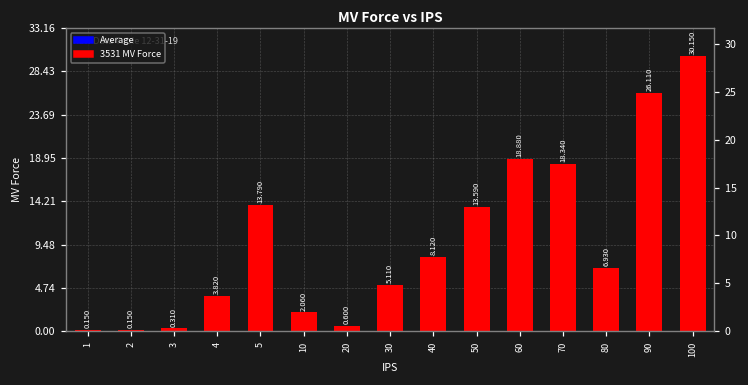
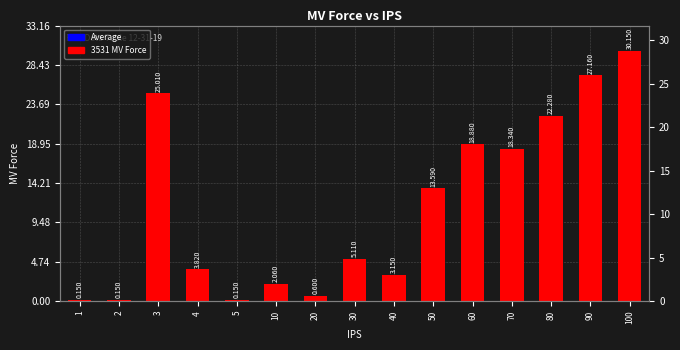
  {
    "1": 0.150,
    "2": 0.150,
-   "3": 0.310,
+   "3": 25.010,
    "4": 3.820,
-   "5": 13.790,
+   "5": 0.150,
    "10": 2.060,
    "20": 0.600,
    "30": 5.110,
-   "40": 8.120,
+   "40": 3.150,
    "50": 13.590,
    "60": 18.880,
    "70": 18.340,
-   "80": 6.930,
-   "90": 26.110,
+   "80": 22.280,
+   "90": 27.160,
    "100": 30.150
  }
